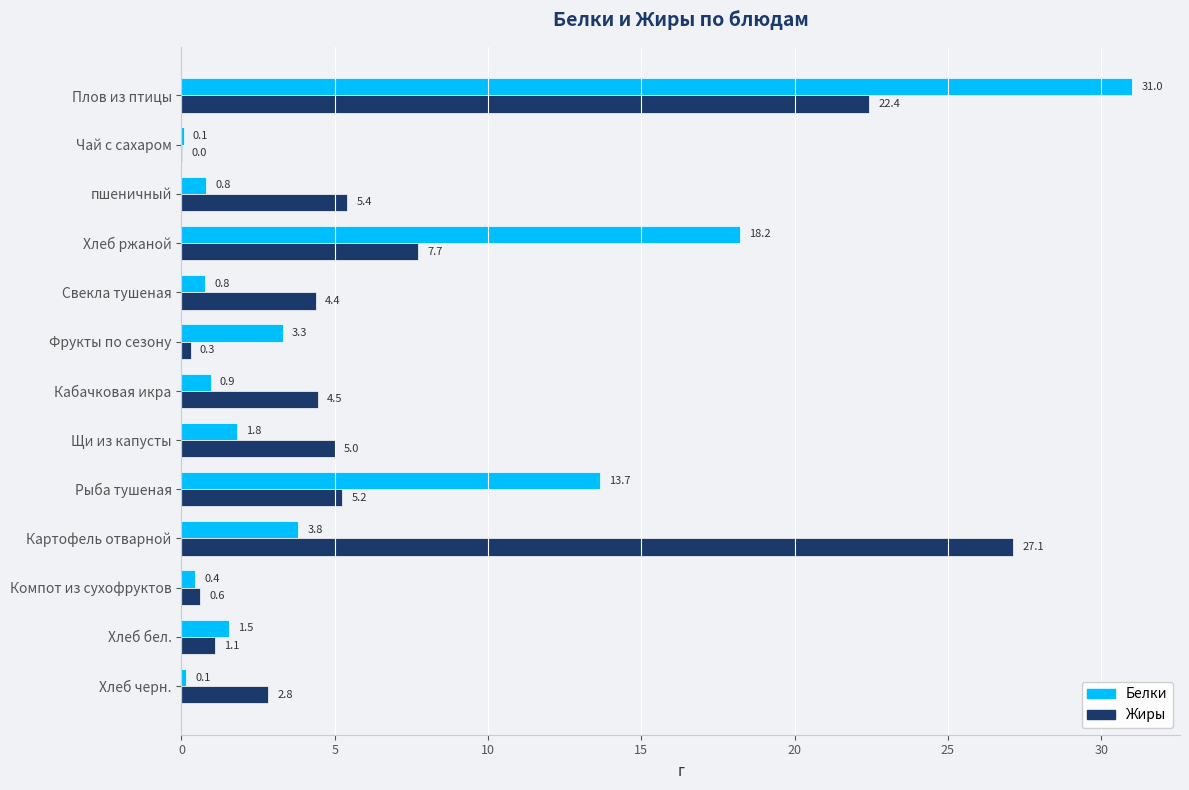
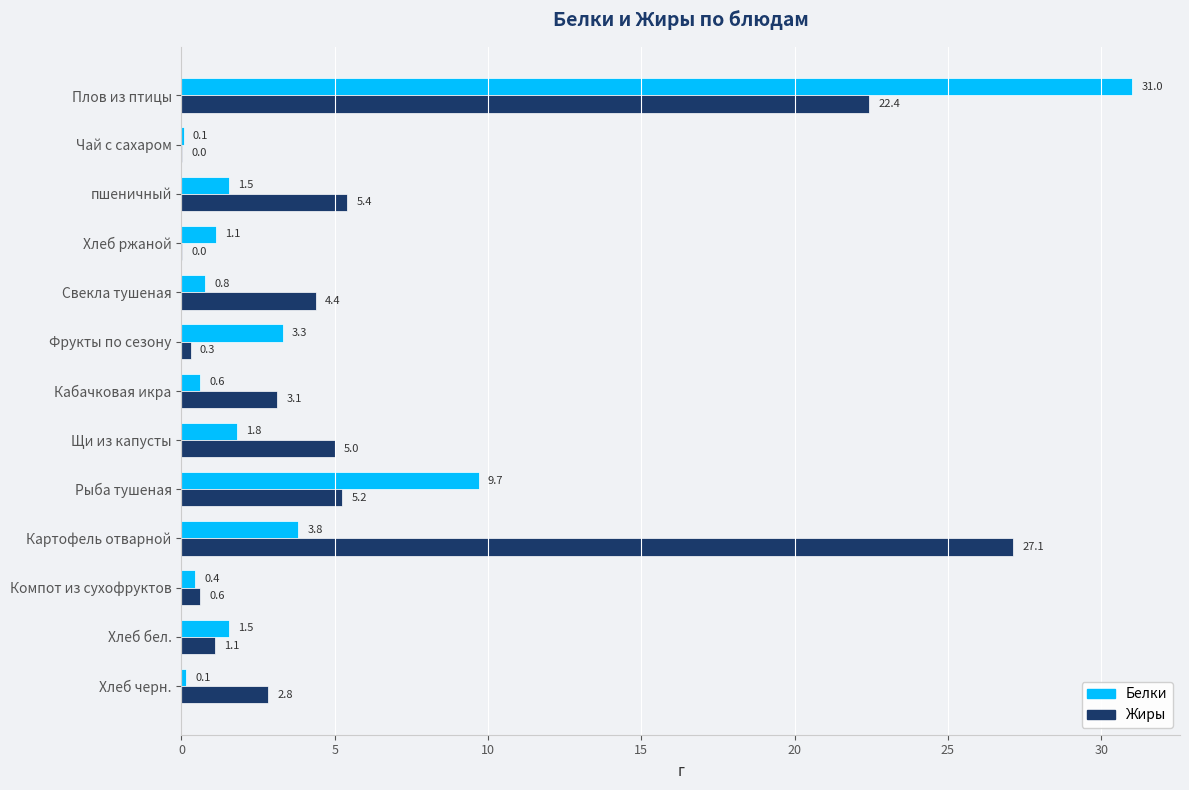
  {
    "Белки": {
      "Плов из птицы": 31.0,
      "Чай с сахаром": 0.1,
-     "пшеничный": 0.8,
-     "Хлеб ржаной": 18.2,
+     "пшеничный": 1.5,
+     "Хлеб ржаной": 1.1,
      "Свекла тушеная": 0.8,
      "Фрукты по сезону": 3.3,
-     "Кабачковая икра": 0.9,
+     "Кабачковая икра": 0.6,
      "Щи из капусты": 1.8,
-     "Рыба тушеная": 13.7,
+     "Рыба тушеная": 9.7,
      "Картофель отварной": 3.8,
      "Компот из сухофруктов": 0.4,
      "Хлеб бел.": 1.5,
      "Хлеб черн.": 0.1
    },
    "Жиры": {
      "Плов из птицы": 22.4,
      "Чай с сахаром": 0.0,
      "пшеничный": 5.4,
-     "Хлеб ржаной": 7.7,
+     "Хлеб ржаной": 0.0,
      "Свекла тушеная": 4.4,
      "Фрукты по сезону": 0.3,
-     "Кабачковая икра": 4.5,
+     "Кабачковая икра": 3.1,
      "Щи из капусты": 5.0,
      "Рыба тушеная": 5.2,
      "Картофель отварной": 27.1,
      "Компот из сухофруктов": 0.6,
      "Хлеб бел.": 1.1,
      "Хлеб черн.": 2.8
    }
  }
